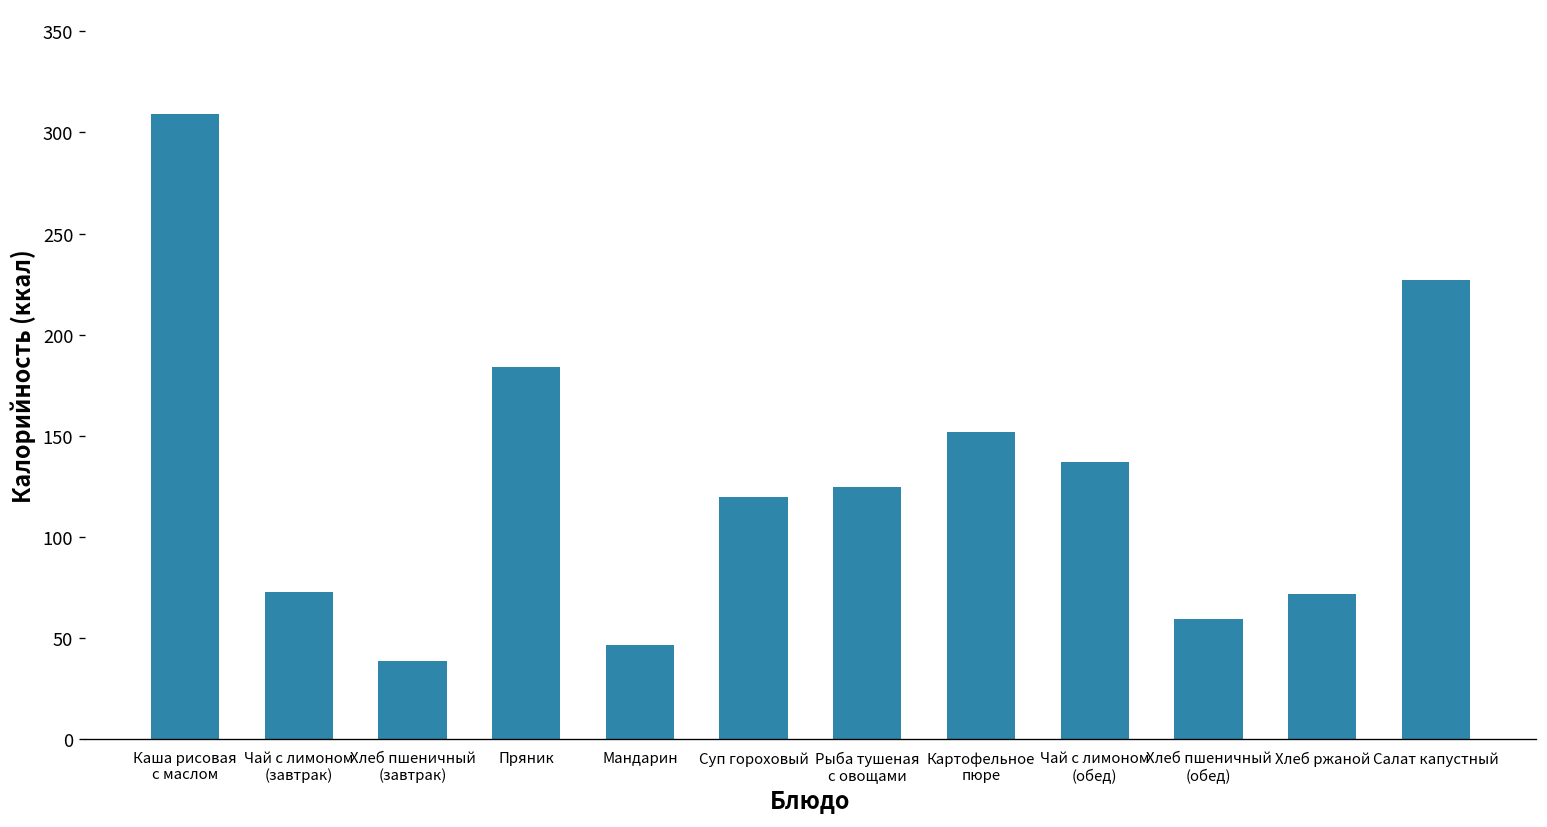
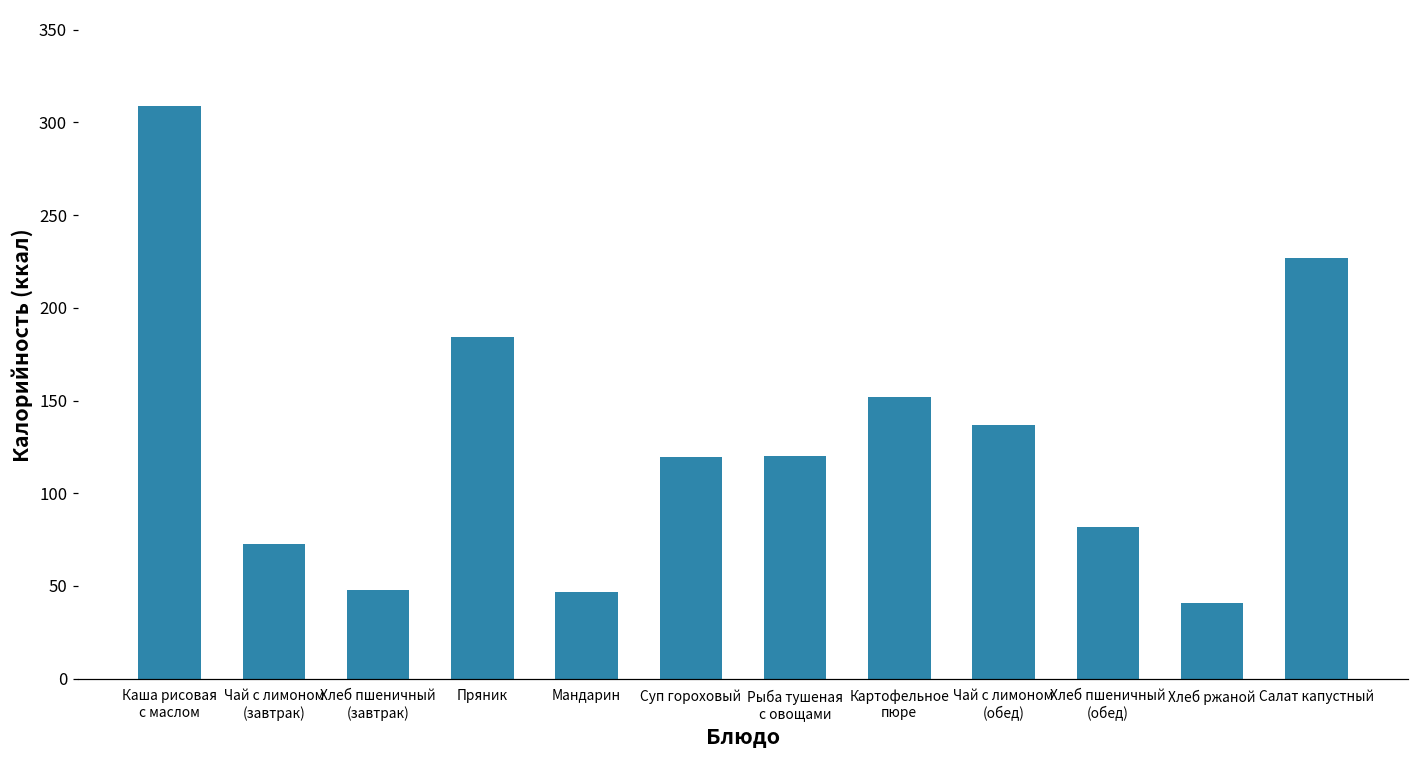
  {
    "Каша рисовая с маслом": 309,
    "Чай с лимоном (завтрак)": 73,
-   "Хлеб пшеничный (завтрак)": 39,
+   "Хлеб пшеничный (завтрак)": 48,
    "Пряник": 184,
    "Мандарин": 47,
    "Суп гороховый": 120,
-   "Рыба тушеная с овощами": 125,
+   "Рыба тушеная с овощами": 120,
    "Картофельное пюре": 152,
    "Чай с лимоном (обед)": 137,
-   "Хлеб пшеничный (обед)": 60,
-   "Хлеб ржаной": 72,
+   "Хлеб пшеничный (обед)": 82,
+   "Хлеб ржаной": 41,
    "Салат капустный": 227
  }
